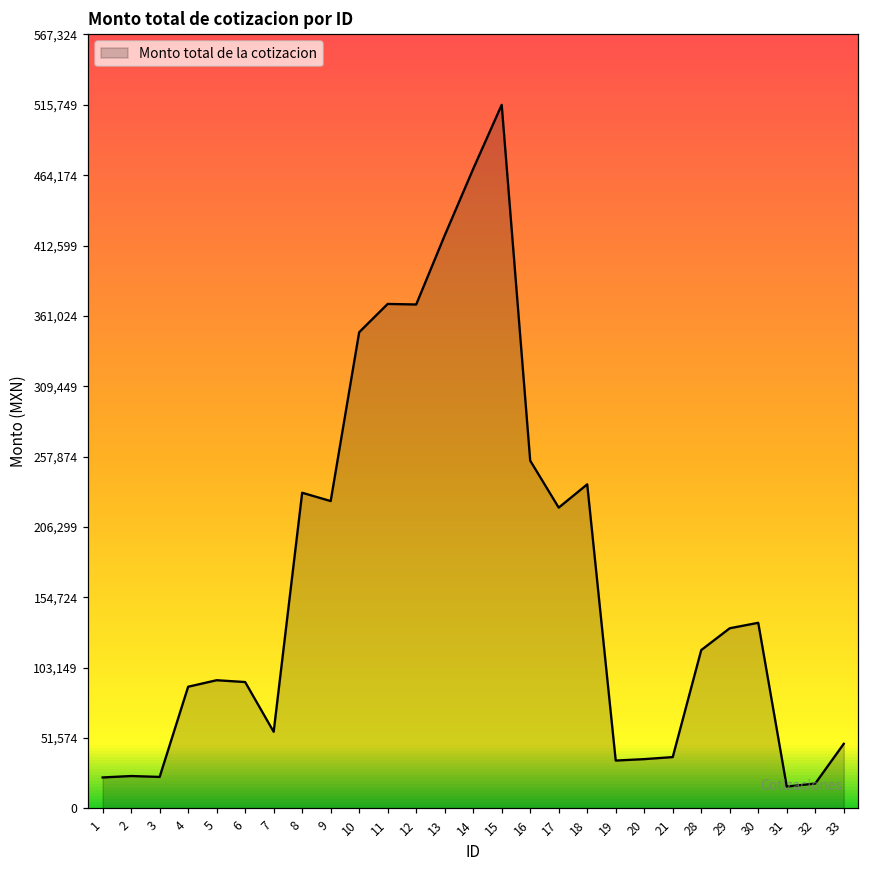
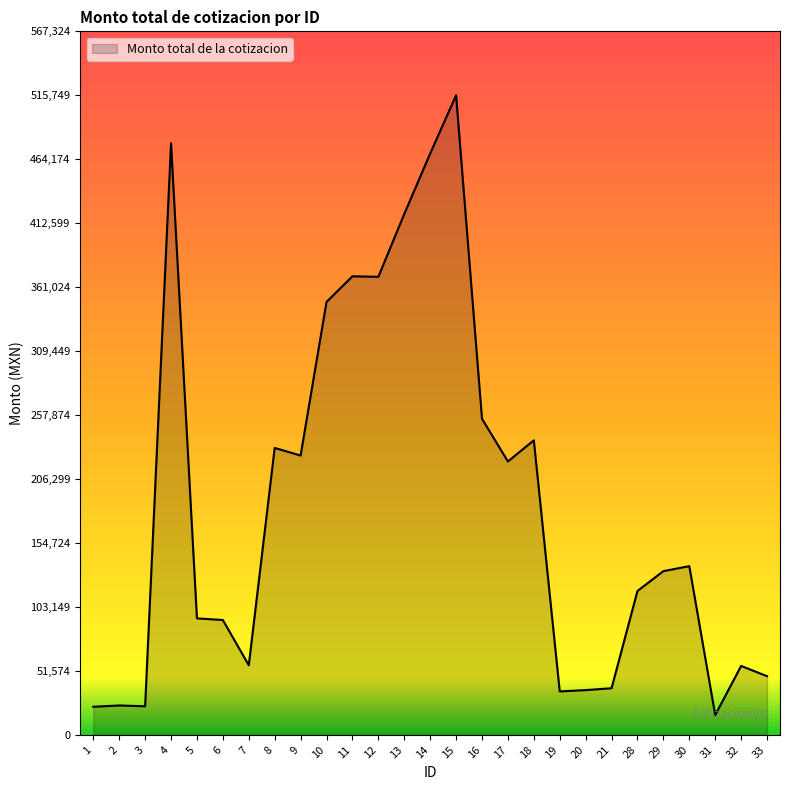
  {
    "1": "23,000",
    "2": "24,000",
    "3": "23,000",
-   "4": "89,000",
+   "4": "477,000",
    "5": "94,000",
    "6": "93,000",
    "7": "56,000",
    "8": "231,000",
    "9": "225,000",
    "10": "349,000",
    "11": "370,000",
    "12": "369,000",
    "13": "420,000",
    "14": "469,000",
    "15": "516,000",
    "16": "255,000",
    "17": "220,000",
    "18": "238,000",
    "19": "35,000",
    "20": "36,000",
    "21": "38,000",
    "28": "116,000",
    "29": "132,000",
    "30": "136,000",
    "31": "16,000",
-   "32": "18,000",
+   "32": "56,000",
    "33": "47,000"
  }
